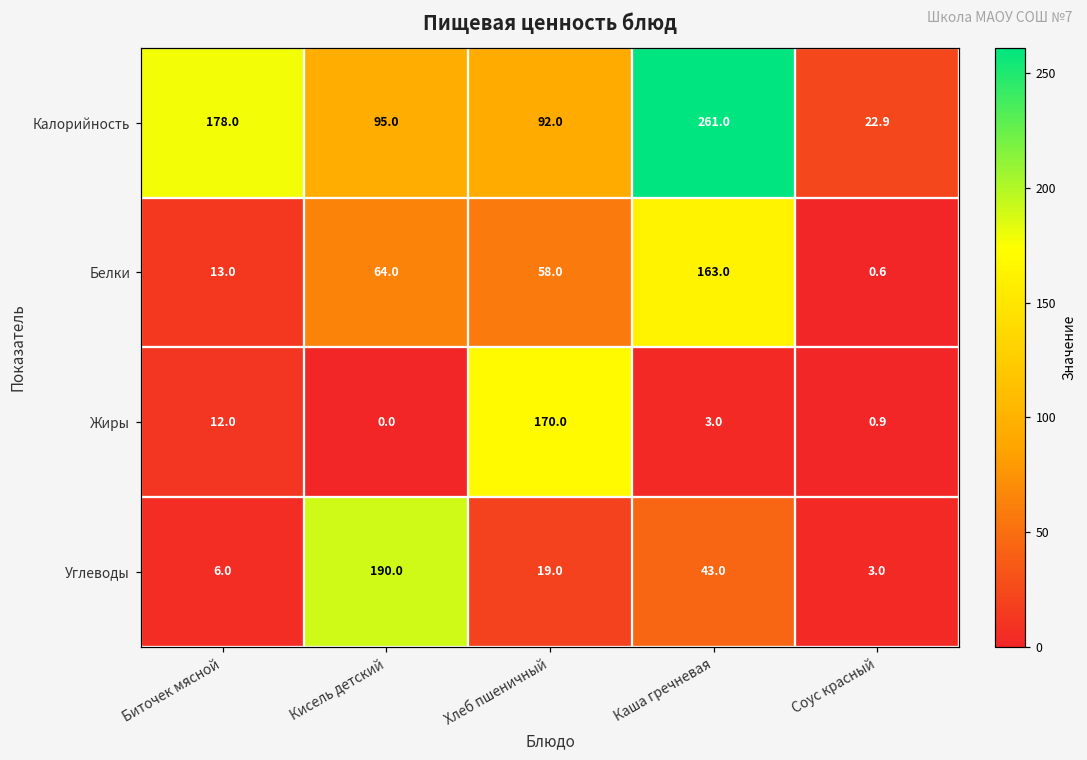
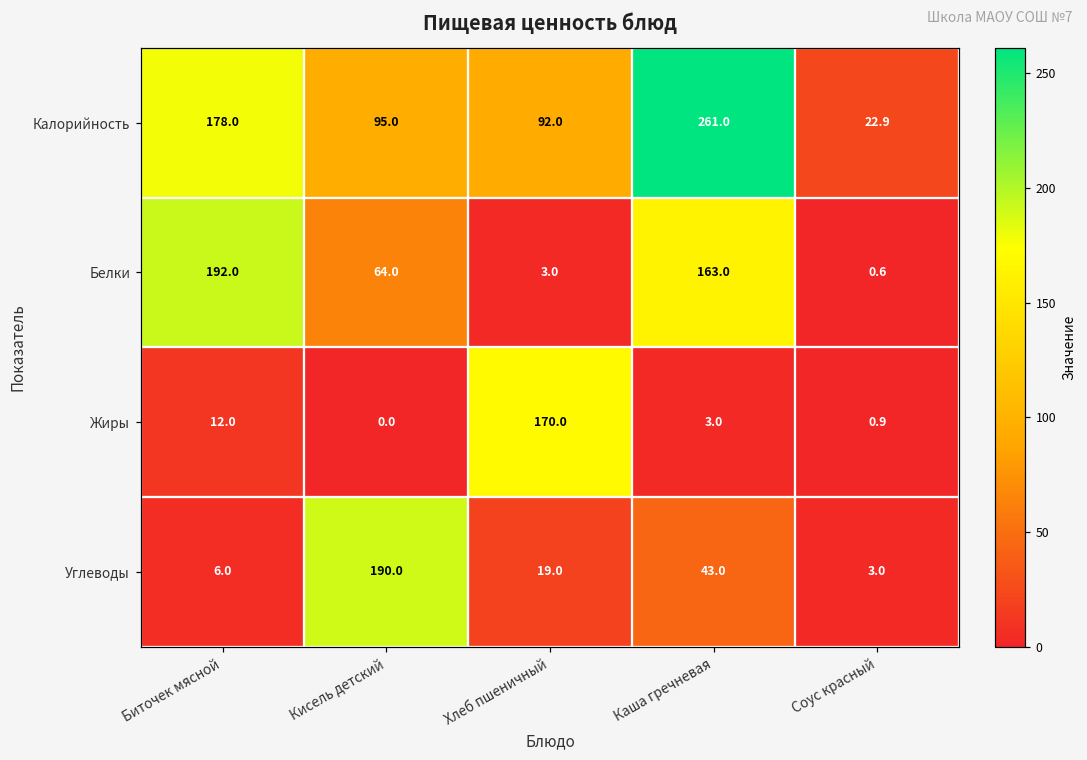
  {
    "Калорийность": {
      "Биточек мясной": 178.0,
      "Кисель детский": 95.0,
      "Хлеб пшеничный": 92.0,
      "Каша гречневая": 261.0,
      "Соус красный": 22.9
    },
    "Белки": {
-     "Биточек мясной": 13.0,
+     "Биточек мясной": 192.0,
      "Кисель детский": 64.0,
-     "Хлеб пшеничный": 58.0,
+     "Хлеб пшеничный": 3.0,
      "Каша гречневая": 163.0,
      "Соус красный": 0.6
    },
    "Жиры": {
      "Биточек мясной": 12.0,
      "Кисель детский": 0.0,
      "Хлеб пшеничный": 170.0,
      "Каша гречневая": 3.0,
      "Соус красный": 0.9
    },
    "Углеводы": {
      "Биточек мясной": 6.0,
      "Кисель детский": 190.0,
      "Хлеб пшеничный": 19.0,
      "Каша гречневая": 43.0,
      "Соус красный": 3.0
    }
  }
